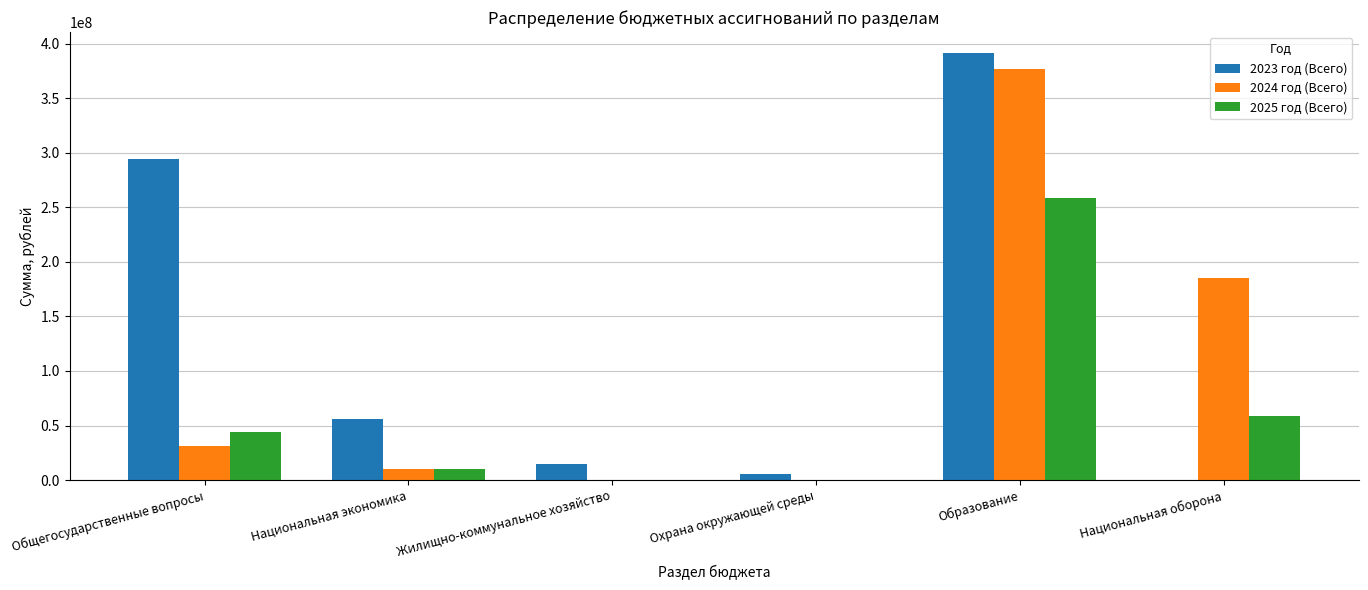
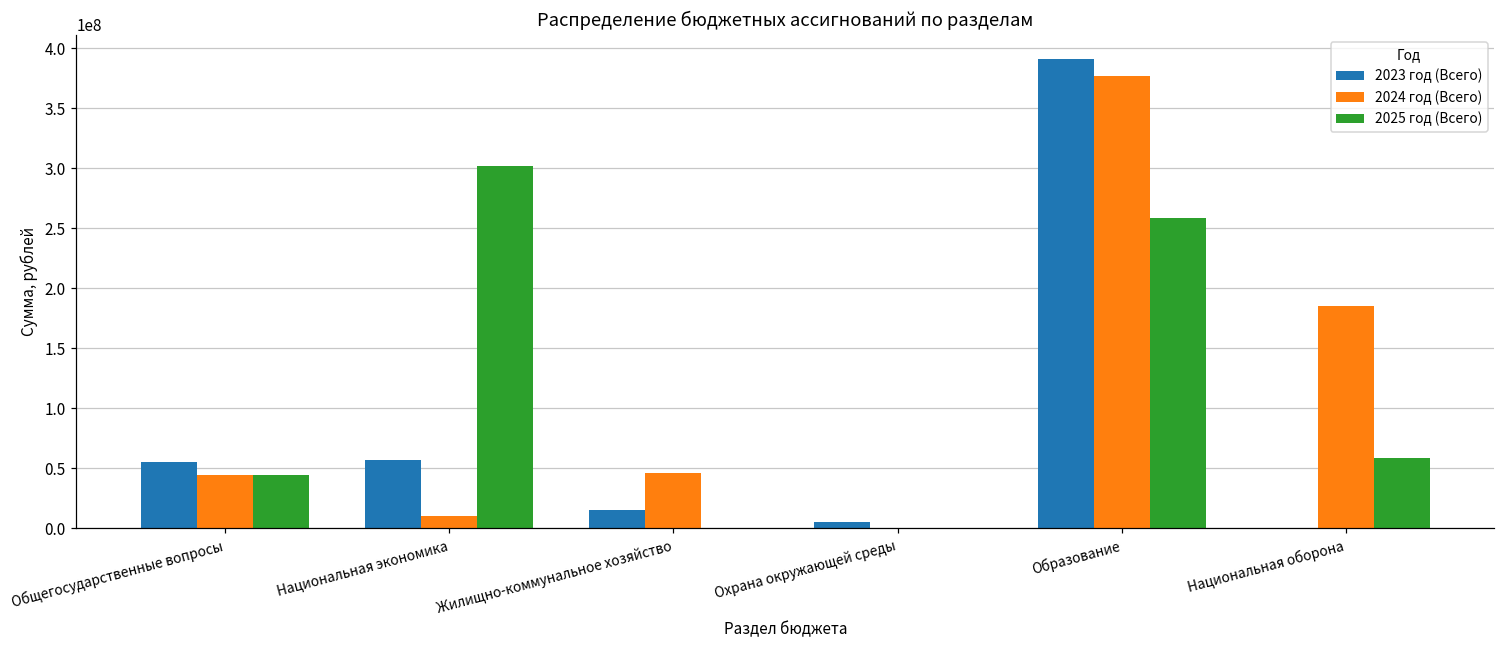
  {
    "2023 год (Всего)": {
-     "Общегосударственные вопросы": 294000000,
+     "Общегосударственные вопросы": 55000000,
      "Национальная экономика": 56000000,
      "Жилищно-коммунальное хозяйство": 15000000,
      "Охрана окружающей среды": 5000000,
      "Образование": 391000000
    },
    "2024 год (Всего)": {
-     "Общегосударственные вопросы": 31000000,
+     "Общегосударственные вопросы": 44000000,
      "Национальная экономика": 10000000,
-     "Жилищно-коммунальное хозяйство": 0,
+     "Жилищно-коммунальное хозяйство": 46000000,
      "Охрана окружающей среды": 0,
      "Образование": 376000000,
      "Национальная оборона": 185000000
    },
    "2025 год (Всего)": {
      "Общегосударственные вопросы": 44000000,
-     "Национальная экономика": 10000000,
+     "Национальная экономика": 302000000,
      "Охрана окружающей среды": 0,
      "Образование": 258000000,
      "Национальная оборона": 58000000
    }
  }
